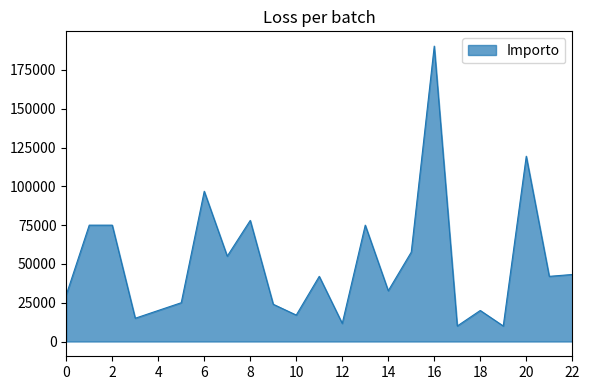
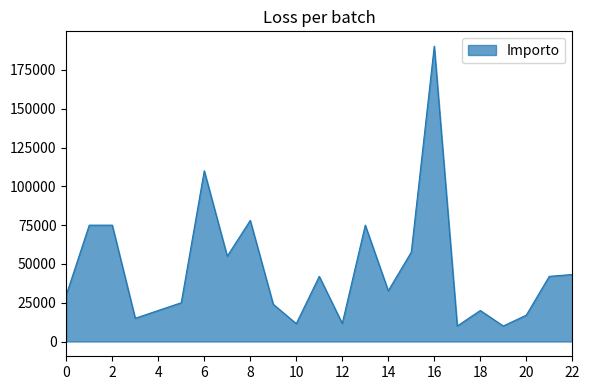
  {
    "0": 30000,
    "2": 75000,
    "4": 20000,
-   "6": 97000,
+   "6": 110000,
    "8": 78000,
-   "10": 17000,
+   "10": 12000,
    "12": 12000,
    "14": 33000,
    "16": 190000,
    "18": 20000,
-   "20": 119000,
+   "20": 17000,
    "22": 43000
  }
